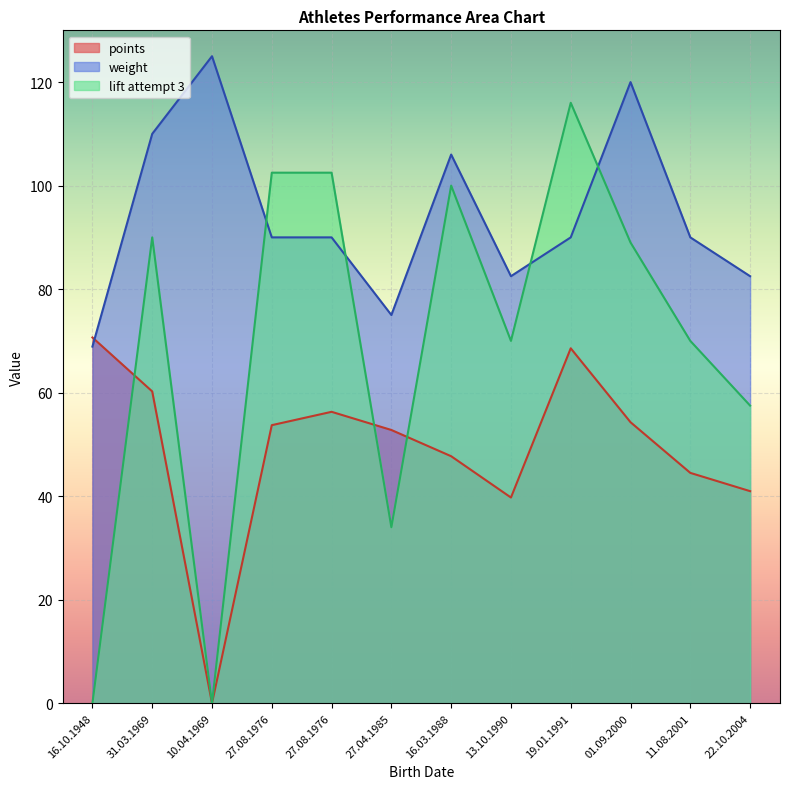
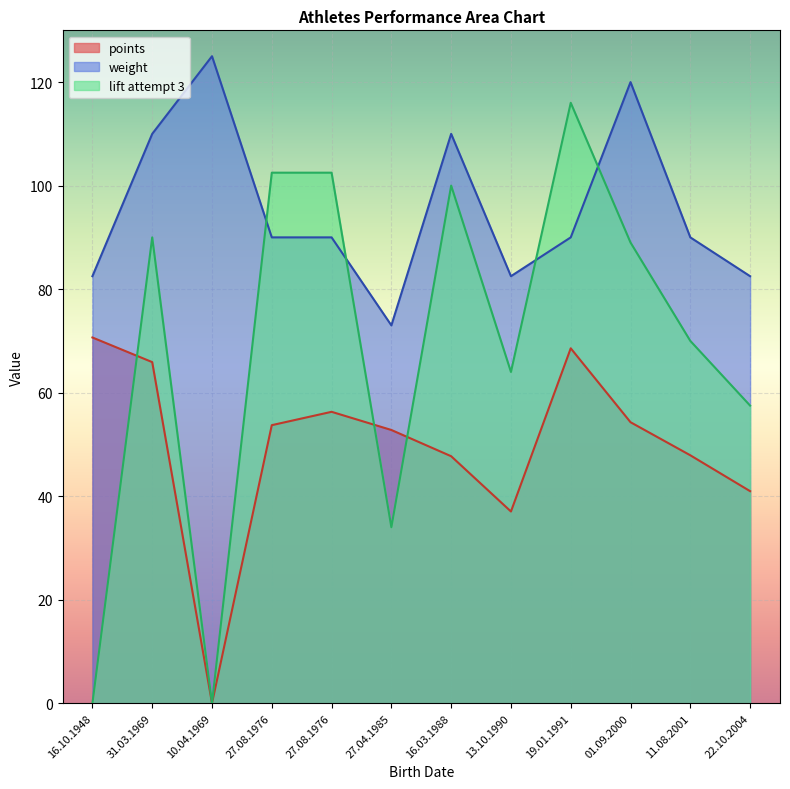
  {
    "points": {
      "16.10.1948": 71,
-     "31.03.1969": 60,
+     "31.03.1969": 66,
      "27.04.1985": 53,
      "16.03.1988": 48,
-     "13.10.1990": 40,
+     "13.10.1990": 37,
      "19.01.1991": 69,
      "01.09.2000": 54,
-     "11.08.2001": 45,
+     "11.08.2001": 48,
      "22.10.2004": 41
    },
    "weight": {
-     "16.10.1948": 69,
+     "16.10.1948": 83,
      "31.03.1969": 110,
      "10.04.1969": 125,
-     "27.04.1985": 75,
-     "16.03.1988": 106,
+     "27.04.1985": 73,
+     "16.03.1988": 110,
      "13.10.1990": 83,
      "19.01.1991": 90,
      "01.09.2000": 120,
      "11.08.2001": 90,
      "22.10.2004": 83
    },
    "lift attempt 3": {
      "16.10.1948": 0,
      "31.03.1969": 90,
      "27.04.1985": 34,
      "16.03.1988": 100,
-     "13.10.1990": 70,
+     "13.10.1990": 64,
      "19.01.1991": 116,
      "01.09.2000": 89,
      "11.08.2001": 70,
      "22.10.2004": 58
    }
  }
